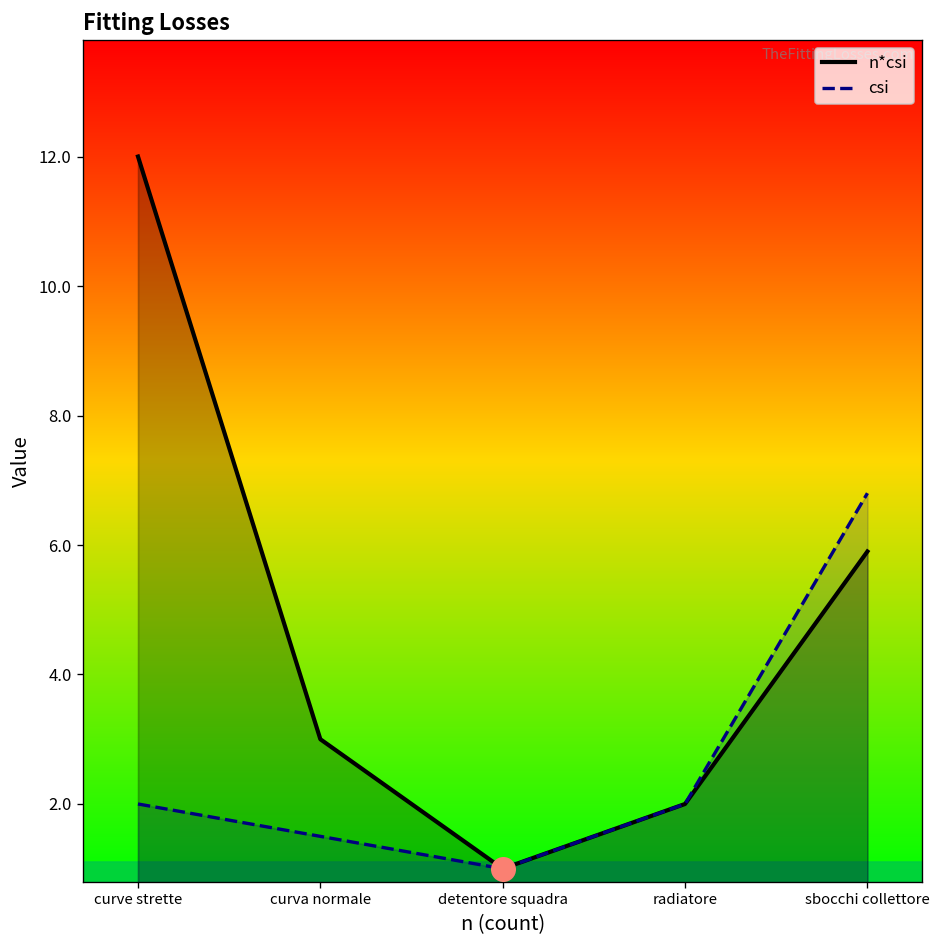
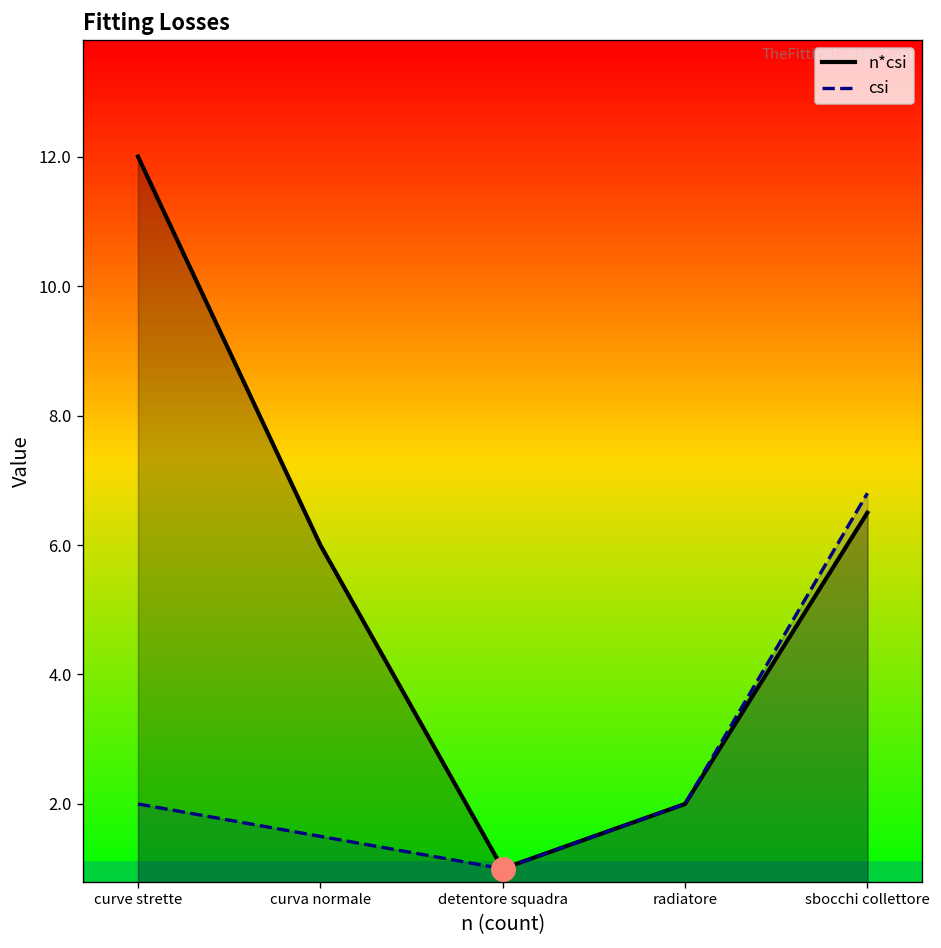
  {
    "n*csi": {
      "curve strette": 12.0,
-     "curva normale": 3,
-     "sbocchi collettore": 5.9
+     "curva normale": 6,
+     "sbocchi collettore": 6.5
    },
    "csi": {
      "curve strette": 2.0,
      "curva normale": 1.5,
      "sbocchi collettore": 6.8
    }
  }
